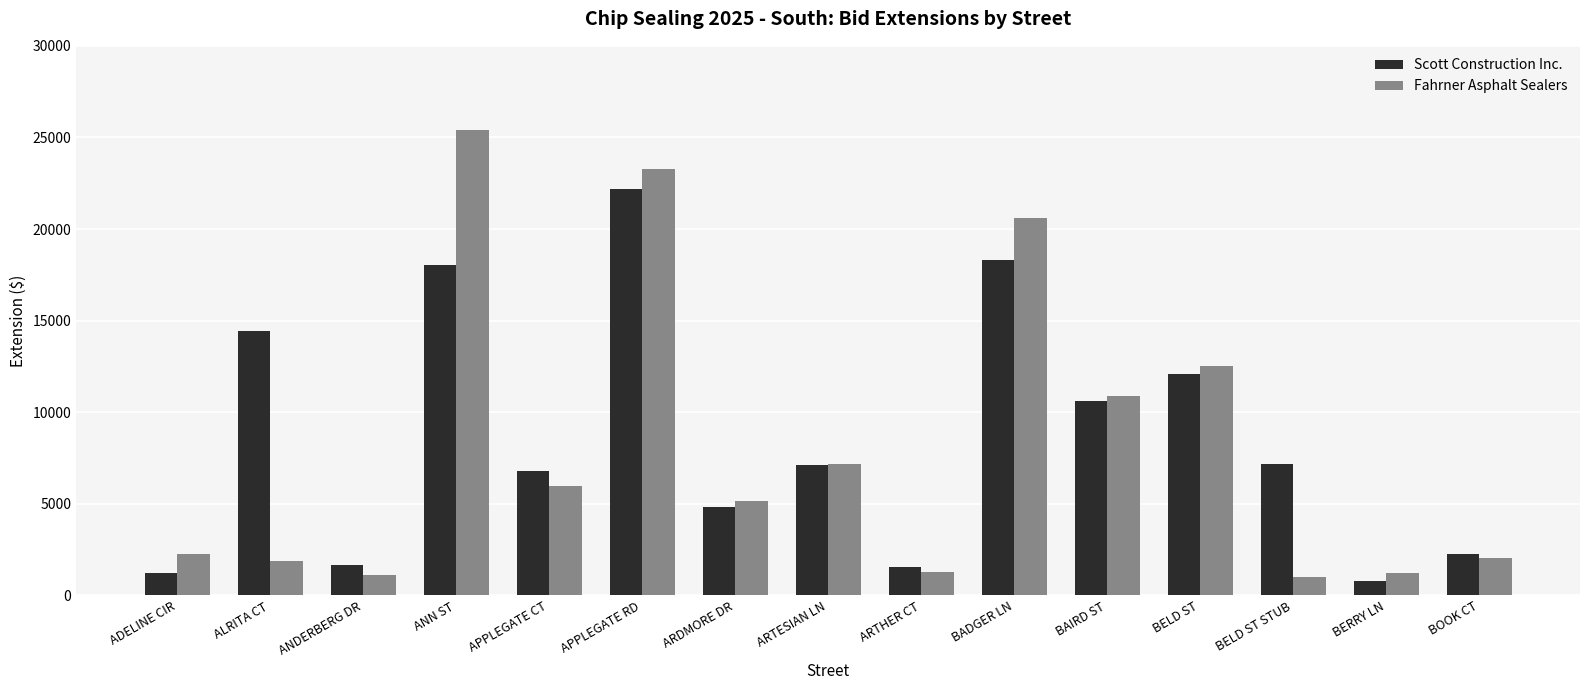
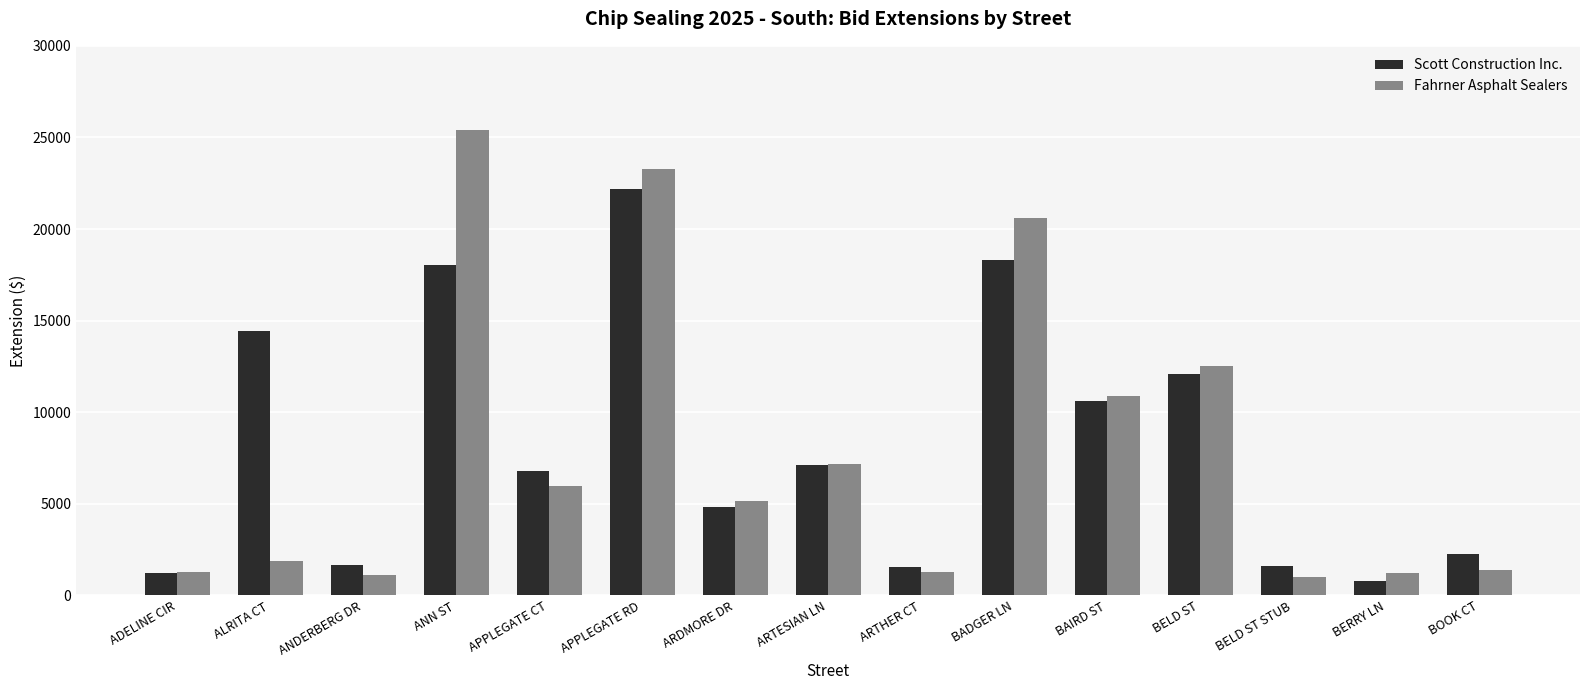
  {
    "Scott Construction Inc.": {
      "ADELINE CIR": 1200,
      "ALRITA CT": 14400,
      "ANDERBERG DR": 1700,
      "ANN ST": 18000,
      "APPLEGATE CT": 6800,
      "APPLEGATE RD": 22200,
      "ARDMORE DR": 4800,
      "ARTESIAN LN": 7100,
      "ARTHER CT": 1500,
      "BADGER LN": 18300,
      "BAIRD ST": 10600,
      "BELD ST": 12100,
-     "BELD ST STUB": 7200,
+     "BELD ST STUB": 1600,
      "BERRY LN": 800,
      "BOOK CT": 2300
    },
    "Fahrner Asphalt Sealers": {
-     "ADELINE CIR": 2300,
+     "ADELINE CIR": 1300,
      "ALRITA CT": 1900,
      "ANDERBERG DR": 1100,
      "ANN ST": 25400,
      "APPLEGATE CT": 6000,
      "APPLEGATE RD": 23300,
      "ARDMORE DR": 5100,
      "ARTESIAN LN": 7200,
      "ARTHER CT": 1300,
      "BADGER LN": 20600,
      "BAIRD ST": 10900,
      "BELD ST": 12500,
      "BELD ST STUB": 1000,
      "BERRY LN": 1200,
-     "BOOK CT": 2000
+     "BOOK CT": 1400
    }
  }
